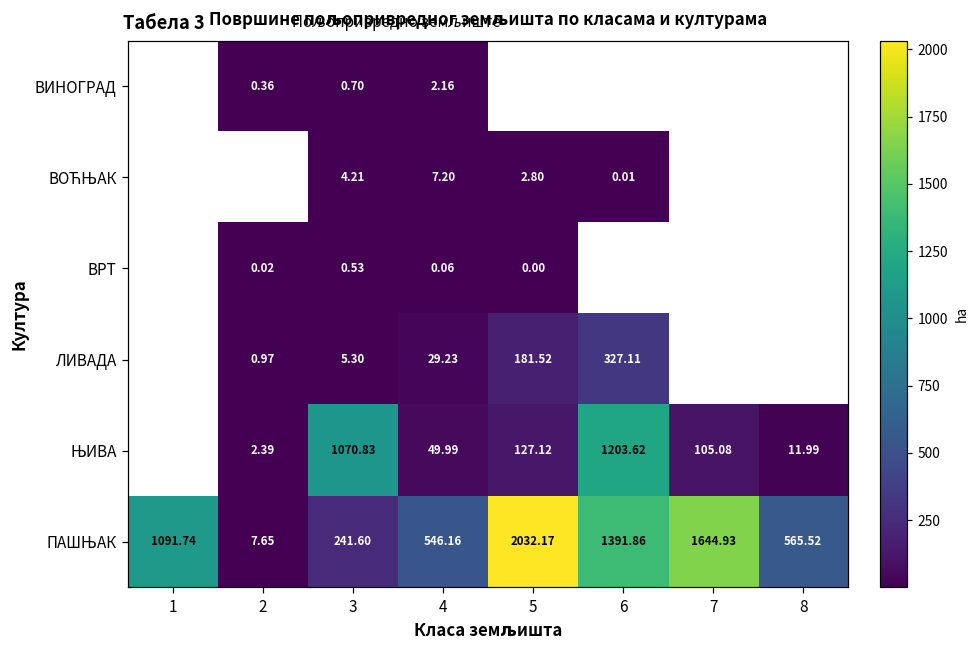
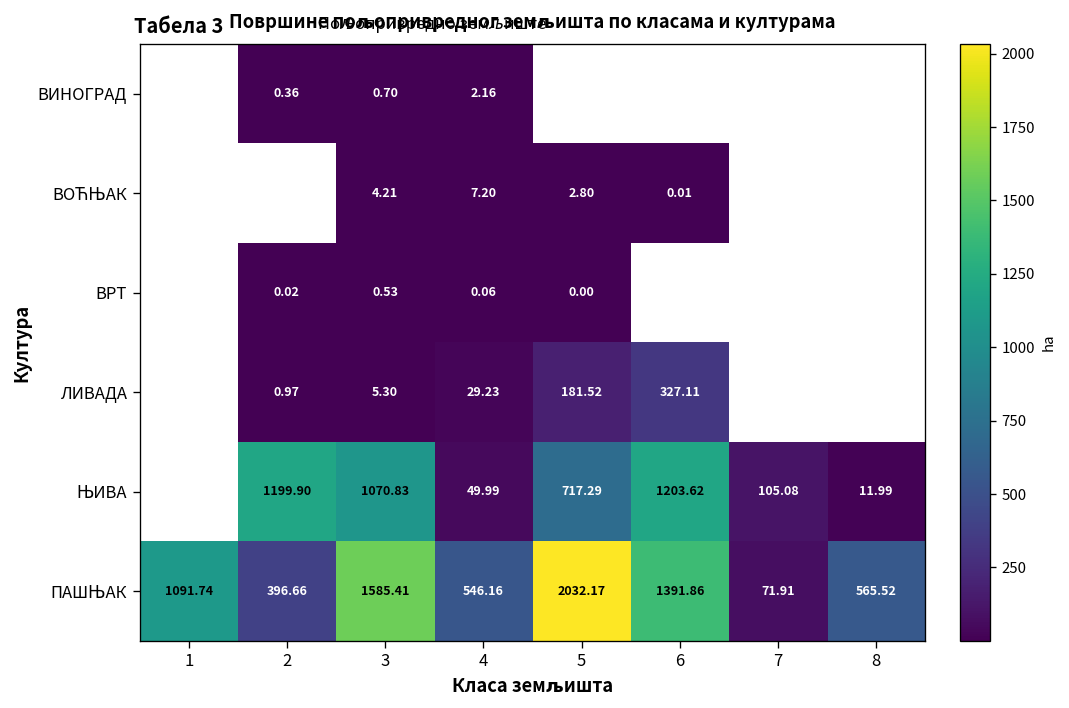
  {
    "ВИНОГРАД": {
      "2": 0.36,
      "3": 0.70,
      "4": 2.16
    },
    "ВОЋЊАК": {
      "3": 4.21,
      "4": 7.20,
      "5": 2.80,
      "6": 0.01
    },
    "ВРТ": {
      "2": 0.02,
      "3": 0.53,
      "4": 0.06,
      "5": 0.00
    },
    "ЛИВАДА": {
      "2": 0.97,
      "3": 5.30,
      "4": 29.23,
      "5": 181.52,
      "6": 327.11
    },
    "ЊИВА": {
-     "2": 2.39,
+     "2": 1199.90,
      "3": 1070.83,
      "4": 49.99,
-     "5": 127.12,
+     "5": 717.29,
      "6": 1203.62,
      "7": 105.08,
      "8": 11.99
    },
    "ПАШЊАК": {
      "1": 1091.74,
-     "2": 7.65,
-     "3": 241.60,
+     "2": 396.66,
+     "3": 1585.41,
      "4": 546.16,
      "5": 2032.17,
      "6": 1391.86,
-     "7": 1644.93,
+     "7": 71.91,
      "8": 565.52
    }
  }
